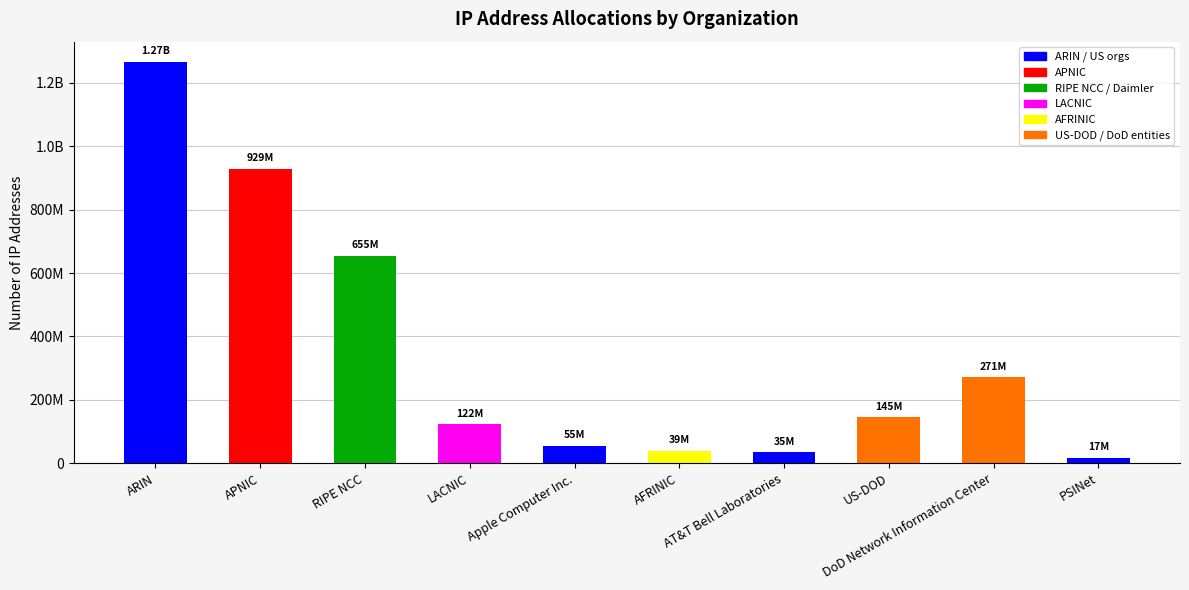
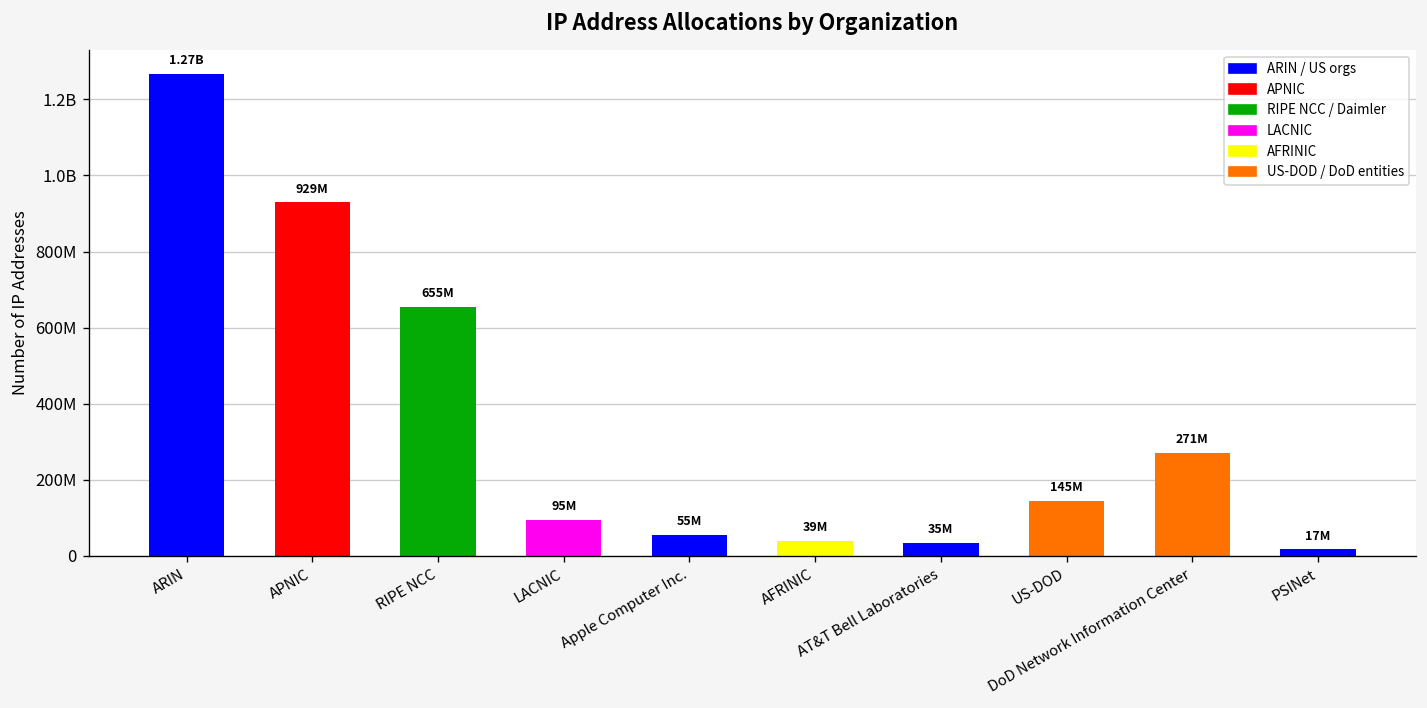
  {
    "ARIN": "1.27B",
    "APNIC": "929M",
    "RIPE NCC": "655M",
-   "LACNIC": "122M",
+   "LACNIC": "95M",
    "Apple Computer Inc.": "55M",
    "AFRINIC": "39M",
    "AT&T Bell Laboratories": "35M",
    "US-DOD": "145M",
    "DoD Network Information Center": "271M",
    "PSINet": "17M"
  }
